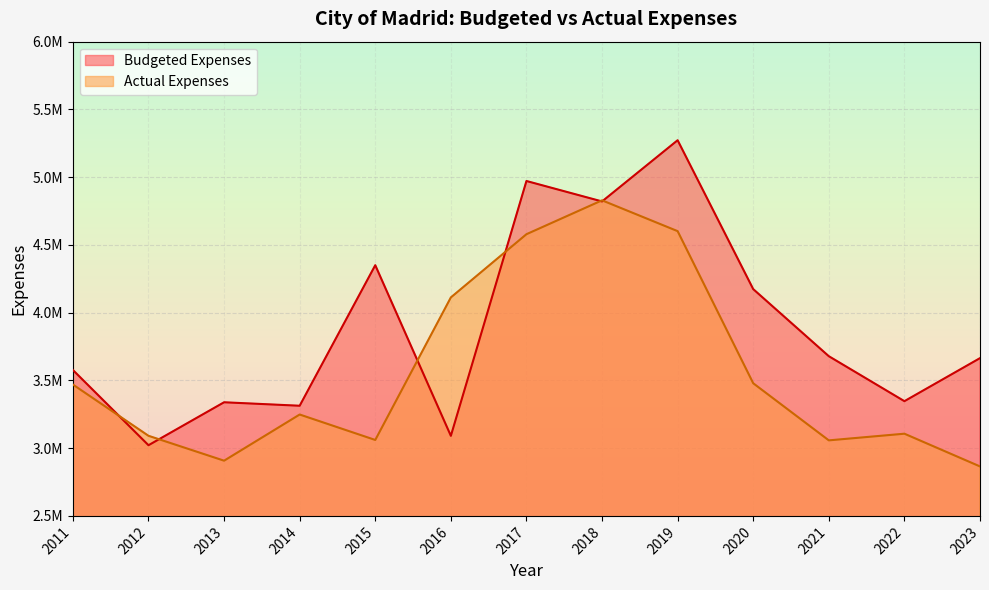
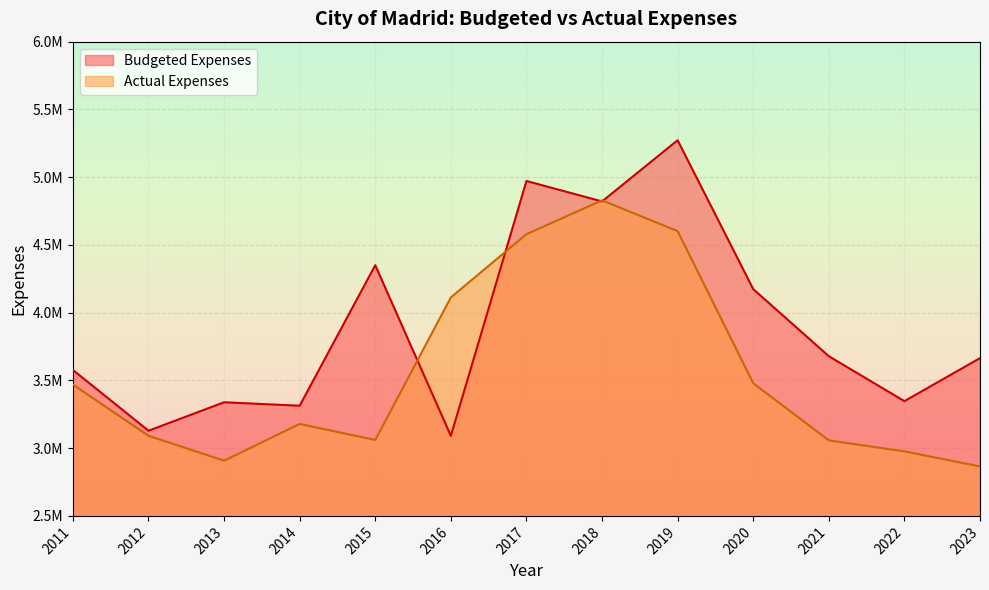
  {
    "Budgeted Expenses": {
      "2011": 3580000,
-     "2012": 3020000,
+     "2012": 3130000,
      "2013": 3340000,
      "2014": 3310000,
      "2015": 4350000,
      "2016": 3090000,
      "2017": 4970000,
      "2019": 5270000,
      "2020": 4170000,
      "2021": 3680000,
      "2022": 3350000,
      "2023": 3660000
    },
    "Actual Expenses": {
      "2011": 3470000,
      "2012": 3090000,
      "2013": 2910000,
-     "2014": 3250000,
+     "2014": 3180000,
      "2015": 3060000,
      "2016": 4110000,
      "2017": 4580000,
      "2019": 4600000,
      "2020": 3480000,
      "2021": 3060000,
-     "2022": 3110000,
+     "2022": 2980000,
      "2023": 2870000
    }
  }
